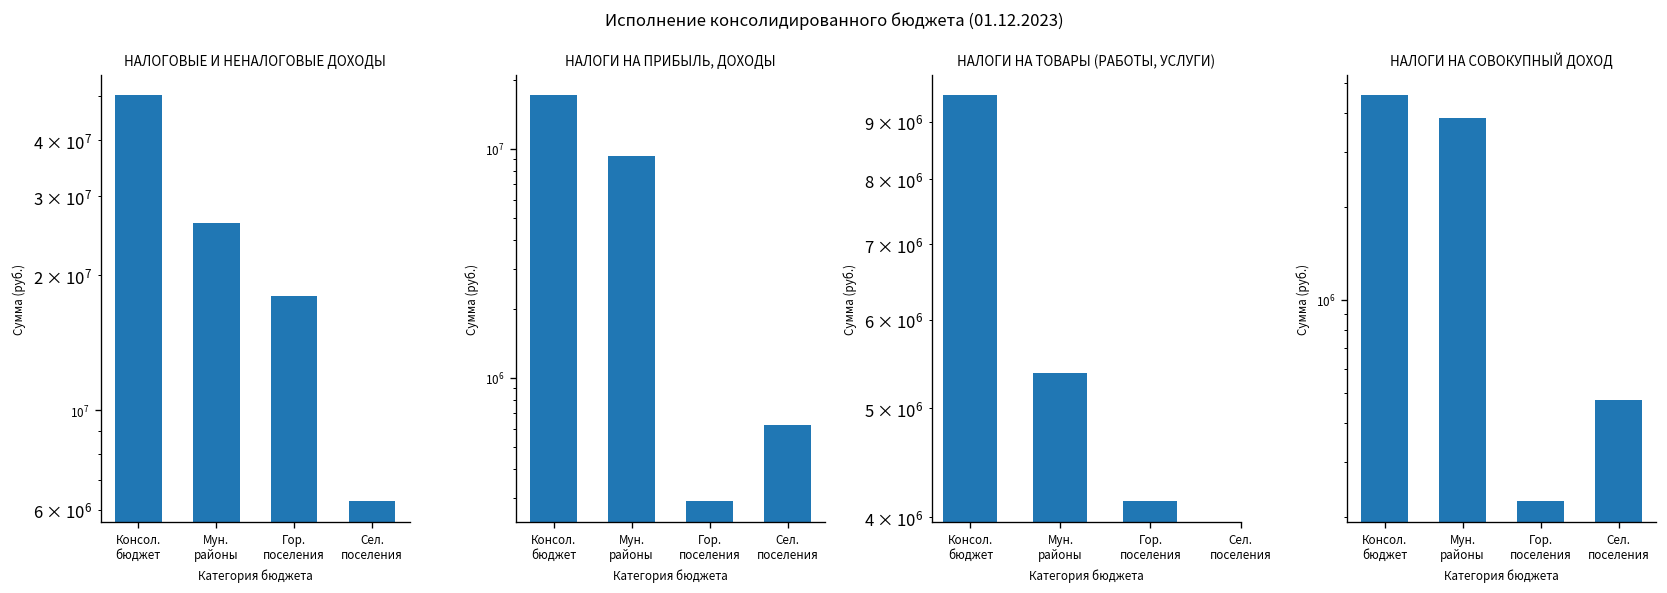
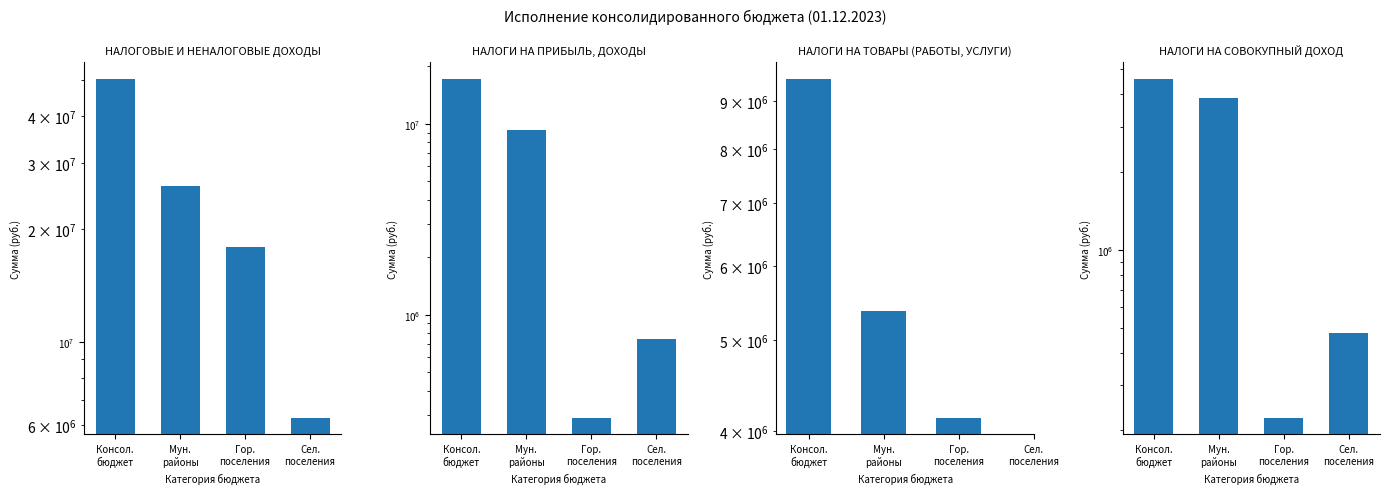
  {
    "НАЛОГИ НА ПРИБЫЛЬ, ДОХОДЫ": {
      "Консол. бюджет": 17000000,
      "Мун. районы": 9000000,
      "Гор. поселения": 290000,
-     "Сел. поселения": 620000
+     "Сел. поселения": 750000
    }
  }
